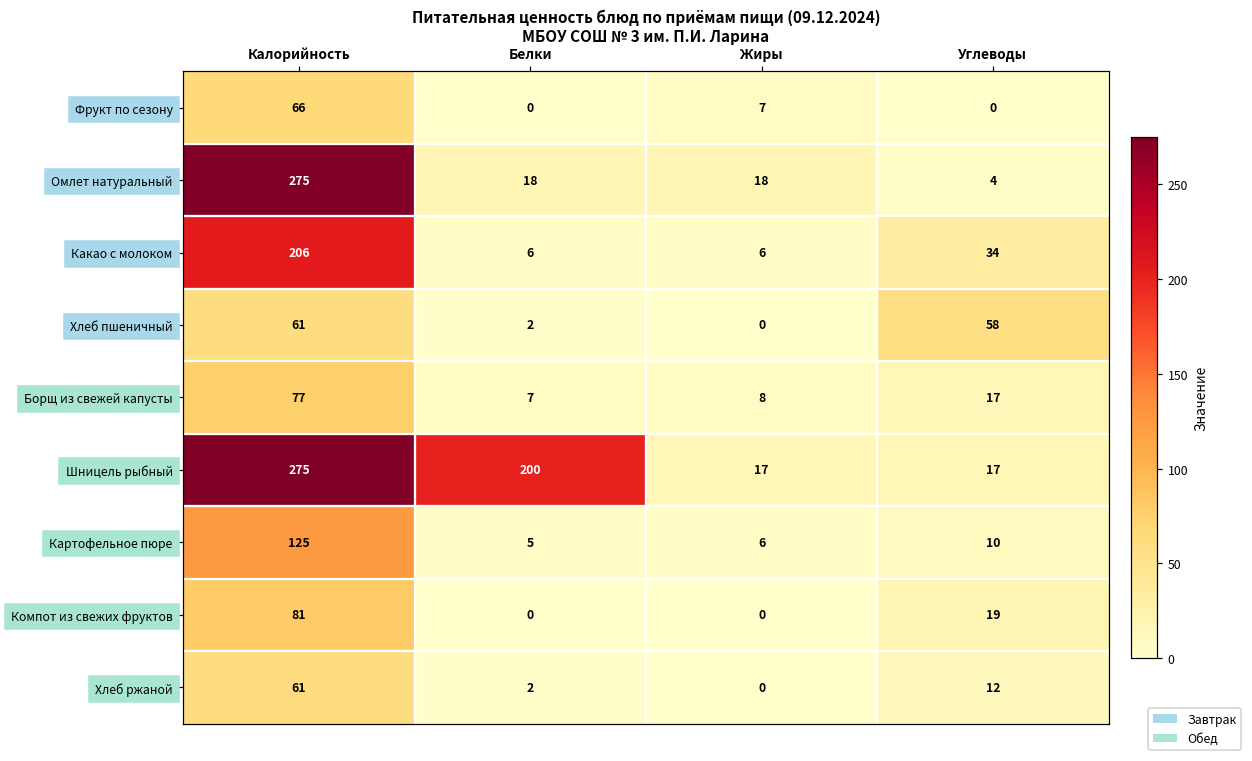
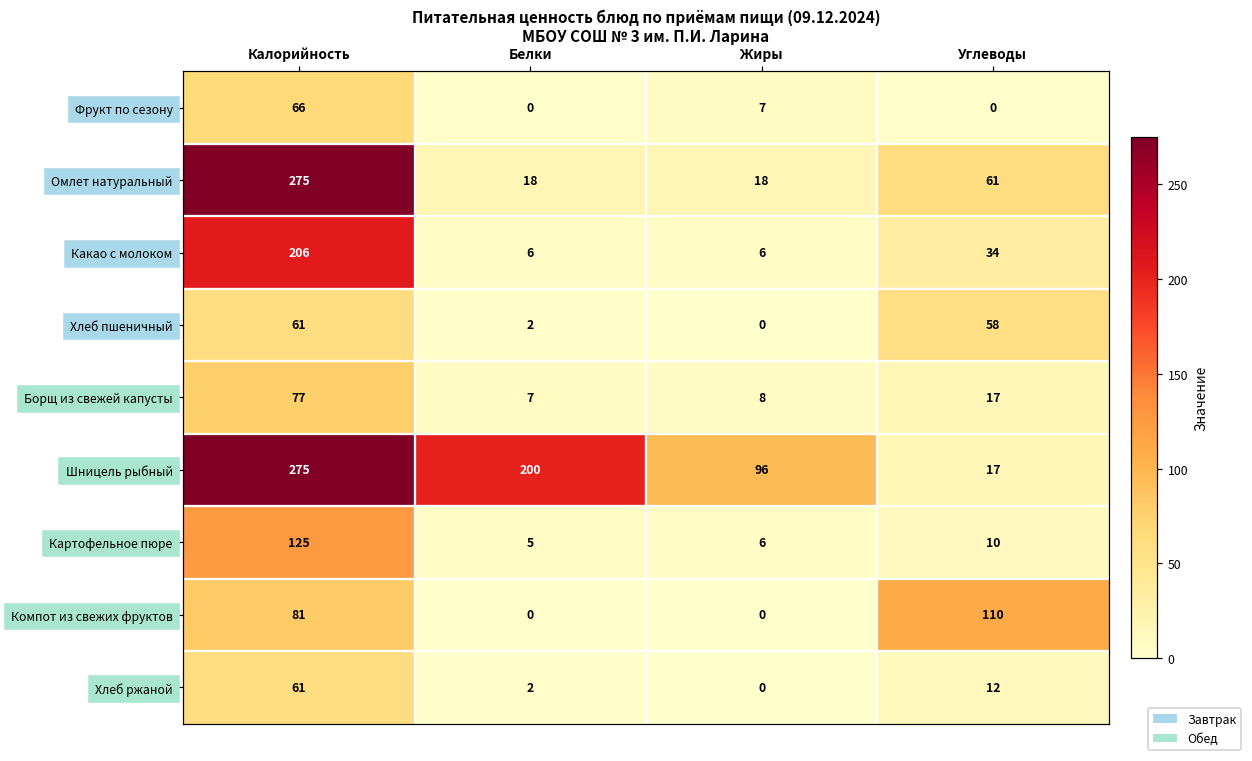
  {
    "Фрукт по сезону": {
      "Калорийность": 66,
      "Белки": 0,
      "Жиры": 7,
      "Углеводы": 0
    },
    "Омлет натуральный": {
      "Калорийность": 275,
      "Белки": 18,
      "Жиры": 18,
-     "Углеводы": 4
+     "Углеводы": 61
    },
    "Какао с молоком": {
      "Калорийность": 206,
      "Белки": 6,
      "Жиры": 6,
      "Углеводы": 34
    },
    "Хлеб пшеничный": {
      "Калорийность": 61,
      "Белки": 2,
      "Жиры": 0,
      "Углеводы": 58
    },
    "Борщ из свежей капусты": {
      "Калорийность": 77,
      "Белки": 7,
      "Жиры": 8,
      "Углеводы": 17
    },
    "Шницель рыбный": {
      "Калорийность": 275,
      "Белки": 200,
-     "Жиры": 17,
+     "Жиры": 96,
      "Углеводы": 17
    },
    "Картофельное пюре": {
      "Калорийность": 125,
      "Белки": 5,
      "Жиры": 6,
      "Углеводы": 10
    },
    "Компот из свежих фруктов": {
      "Калорийность": 81,
      "Белки": 0,
      "Жиры": 0,
-     "Углеводы": 19
+     "Углеводы": 110
    },
    "Хлеб ржаной": {
      "Калорийность": 61,
      "Белки": 2,
      "Жиры": 0,
      "Углеводы": 12
    }
  }
